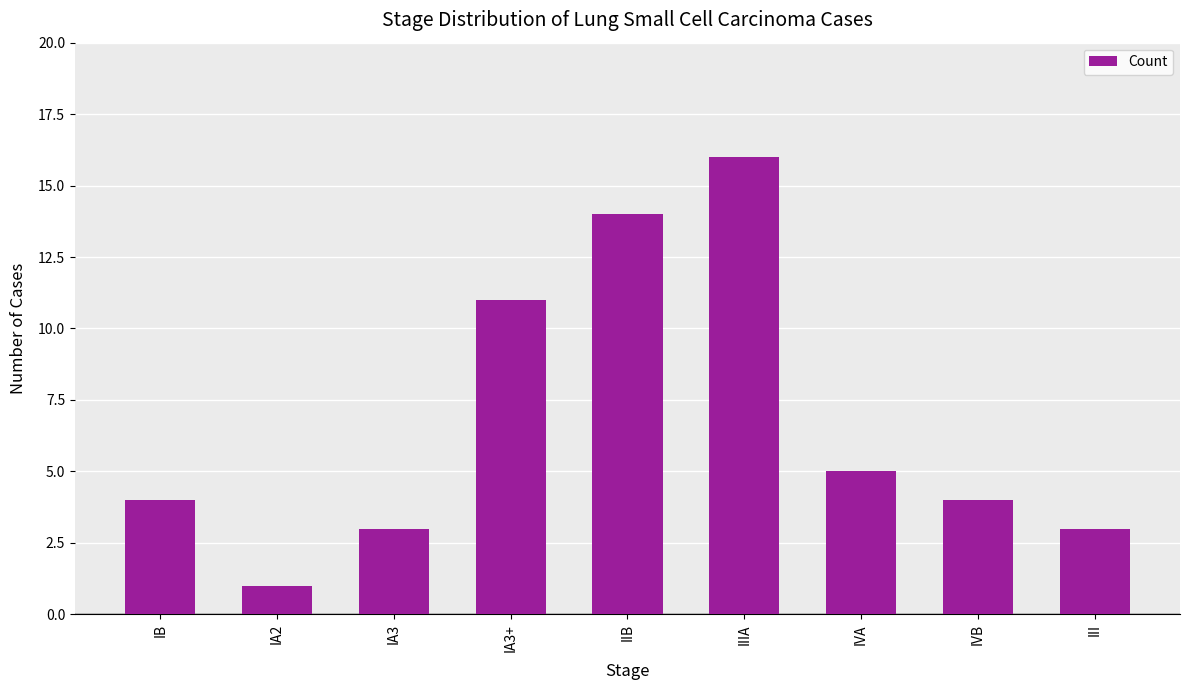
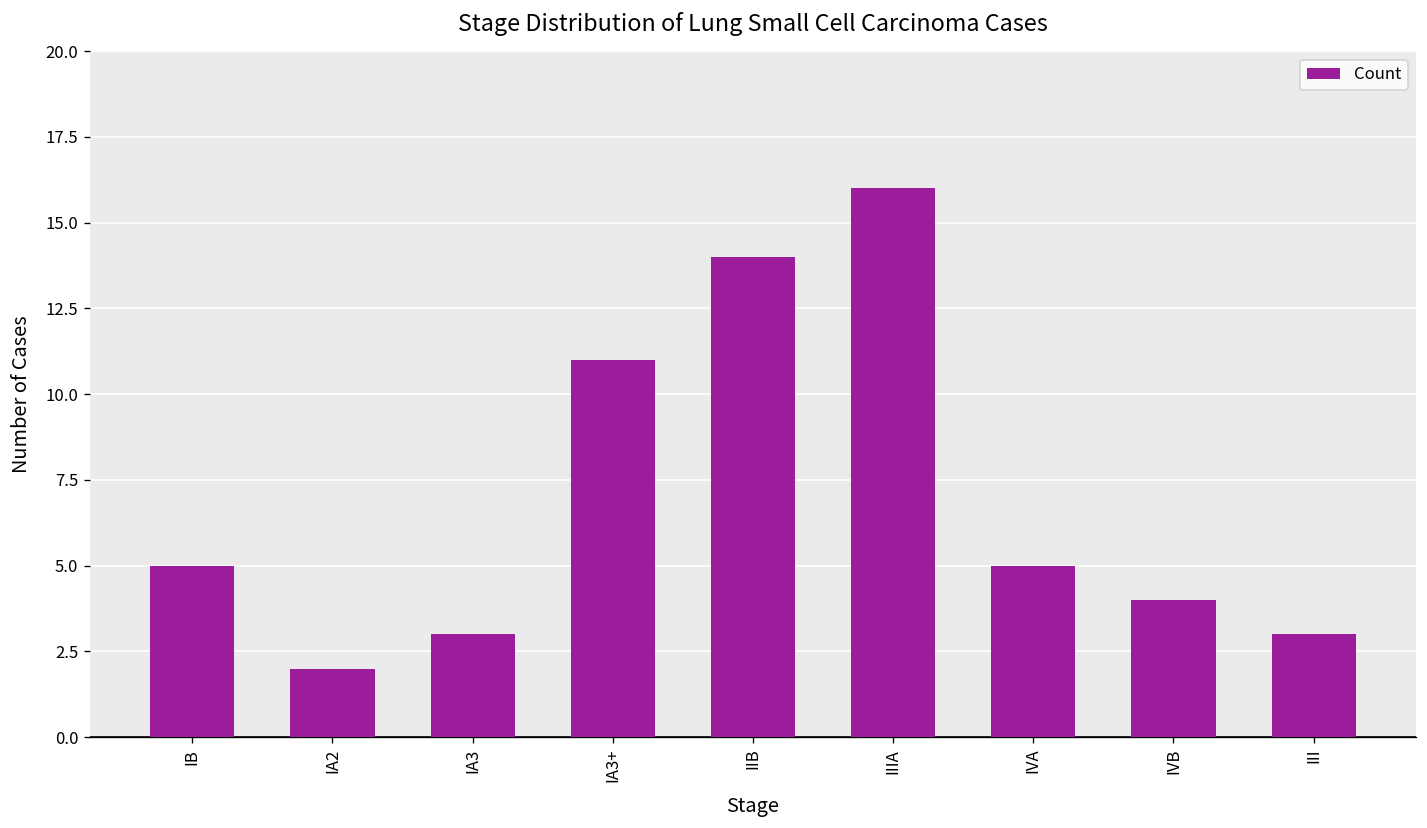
  {
-   "IB": 4,
-   "IA2": 1,
+   "IB": 5,
+   "IA2": 2,
    "IA3": 3,
    "IA3+": 11,
    "IIB": 14,
    "IIIA": 16,
    "IVA": 5,
    "IVB": 4,
    "III": 3
  }
